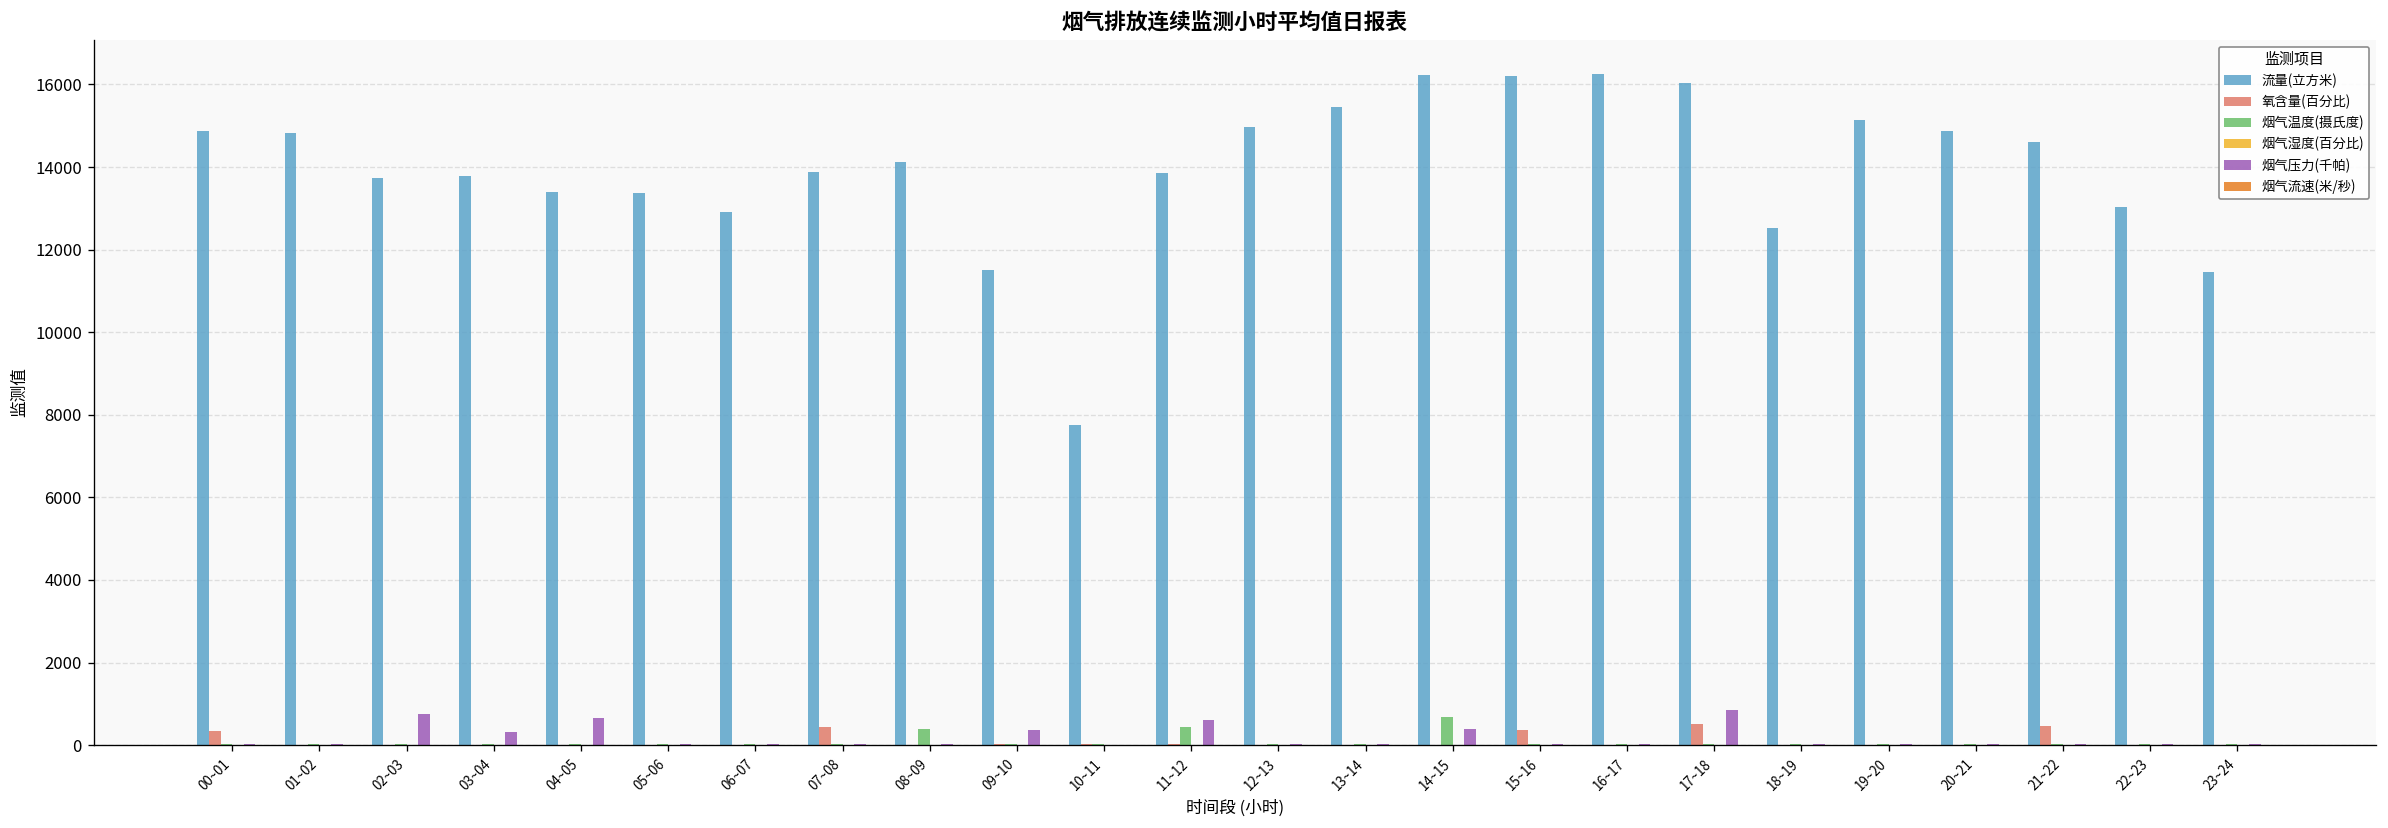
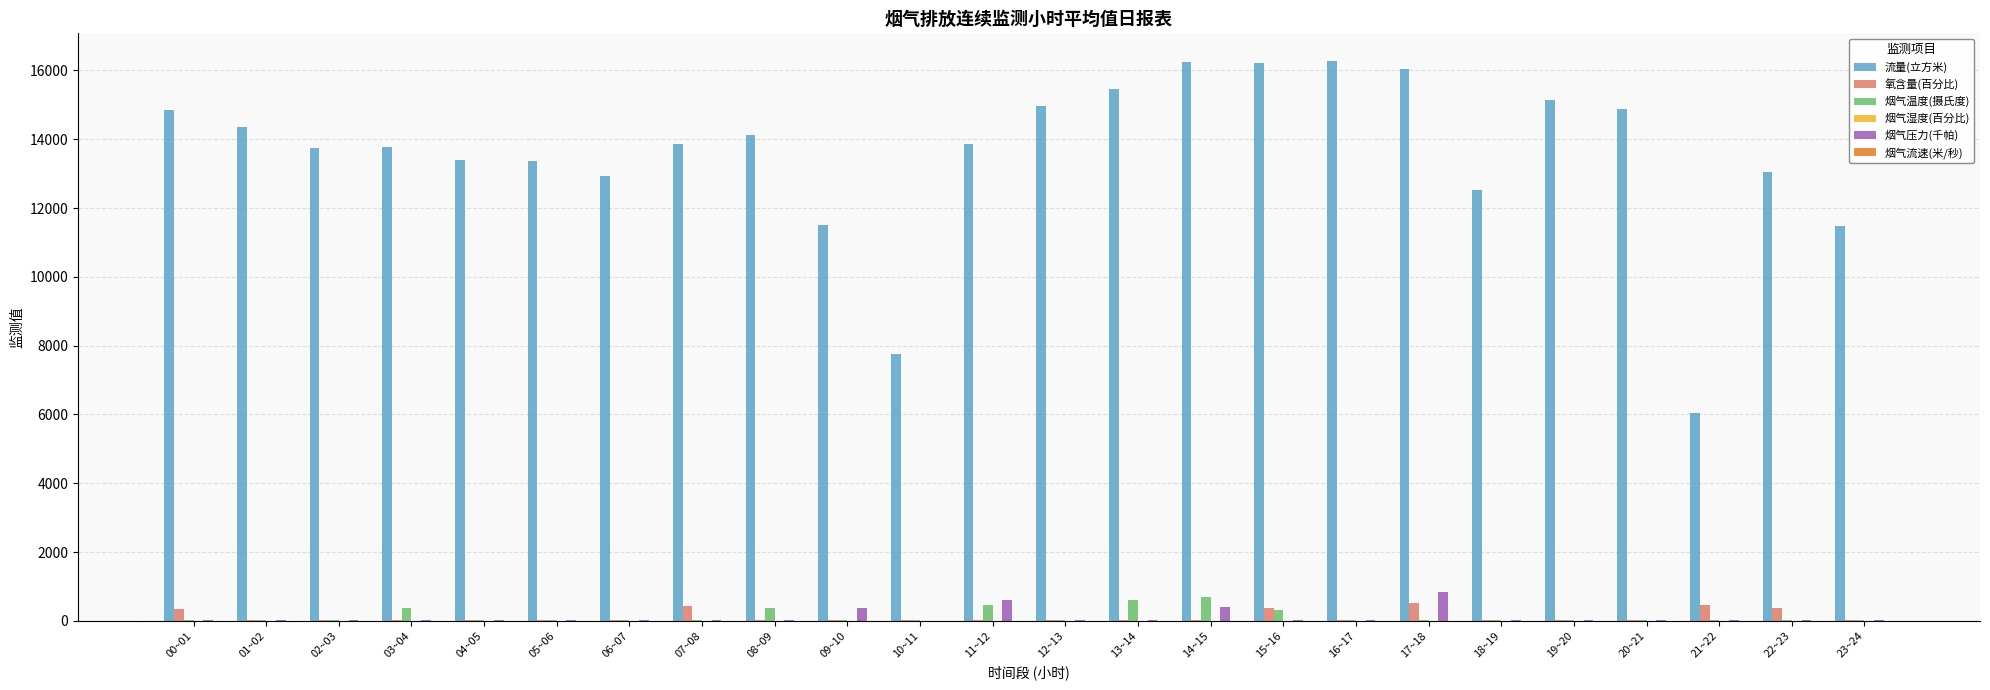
  {
    "流量(立方米)": {
      "00~01": 14900,
-     "01~02": 14800,
+     "01~02": 14400,
      "02~03": 13700,
      "03~04": 13800,
      "04~05": 13400,
      "05~06": 13400,
      "06~07": 12900,
      "07~08": 13900,
      "08~09": 14100,
      "09~10": 11500,
      "10~11": 7700,
      "11~12": 13900,
      "12~13": 15000,
      "13~14": 15500,
      "14~15": 16200,
      "15~16": 16200,
      "16~17": 16300,
      "17~18": 16000,
      "18~19": 12500,
      "19~20": 15100,
      "20~21": 14900,
-     "21~22": 14600,
+     "21~22": 6000,
      "22~23": 13000,
      "23~24": 11500
    },
    "氧含量(百分比)": {
      "00~01": 300,
      "07~08": 400,
      "15~16": 400,
      "17~18": 500,
      "21~22": 500,
-     "22~23": 0
+     "22~23": 400
    },
    "烟气温度(摄氏度)": {
-     "03~04": 0,
+     "03~04": 400,
      "08~09": 400,
      "11~12": 500,
-     "13~14": 0,
+     "13~14": 600,
      "14~15": 700,
-     "15~16": 0
+     "15~16": 300
    },
    "烟气压力(千帕)": {
-     "02~03": 800,
-     "03~04": 300,
-     "04~05": 700,
+     "02~03": 0,
+     "03~04": 0,
+     "04~05": 0,
      "09~10": 400,
      "11~12": 600,
      "14~15": 400,
      "17~18": 900
    }
  }
